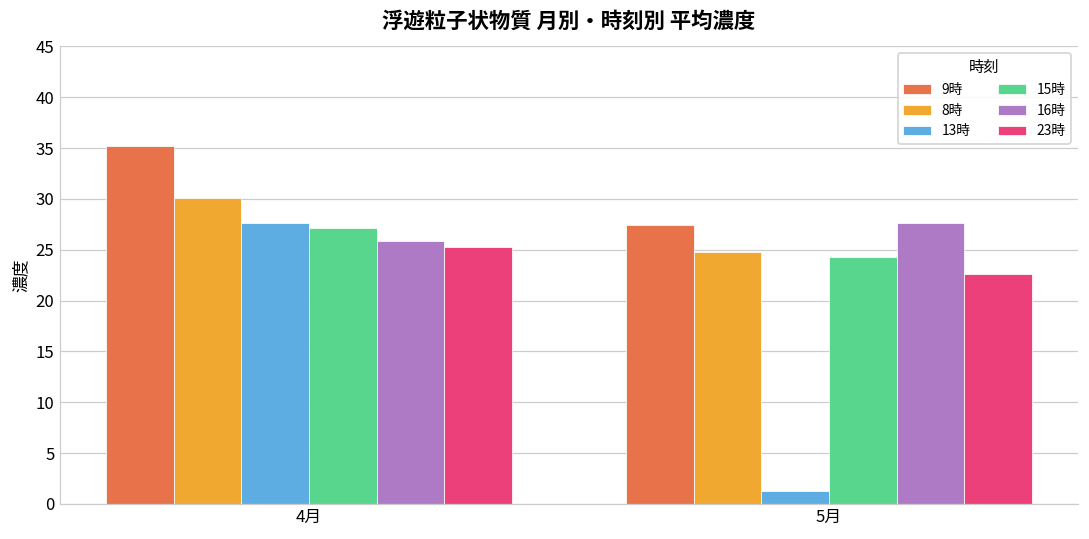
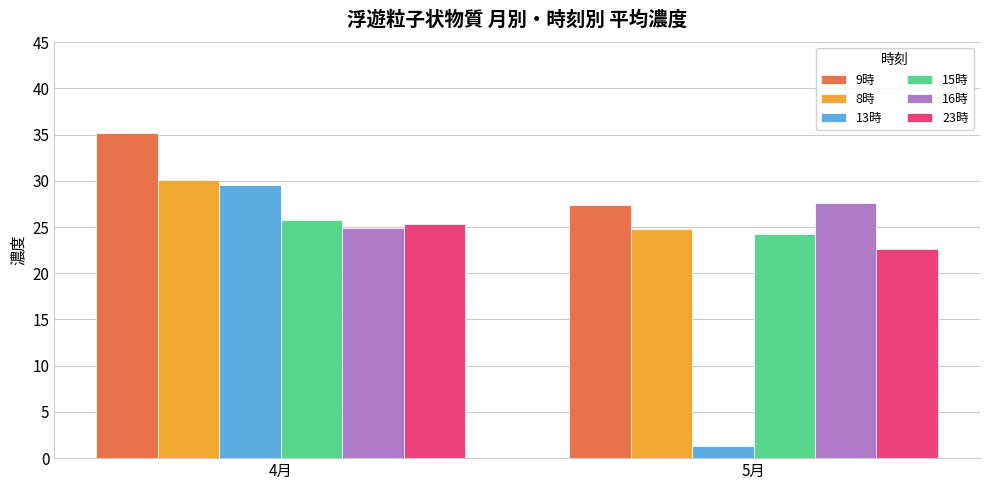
  {
    "13時": {
-     "4月": 28,
+     "4月": 30,
      "5月": 1
    },
    "15時": {
-     "4月": 27,
+     "4月": 26,
      "5月": 24
    },
    "16時": {
-     "4月": 26,
+     "4月": 25,
      "5月": 28
    },
    "23時": {
      "4月": 25,
      "5月": 23
    }
  }
